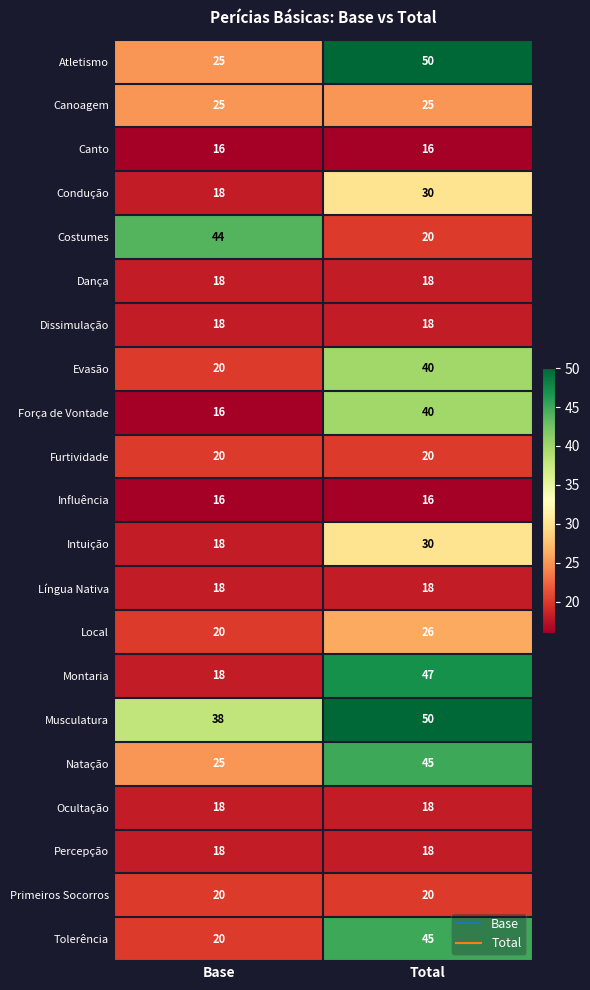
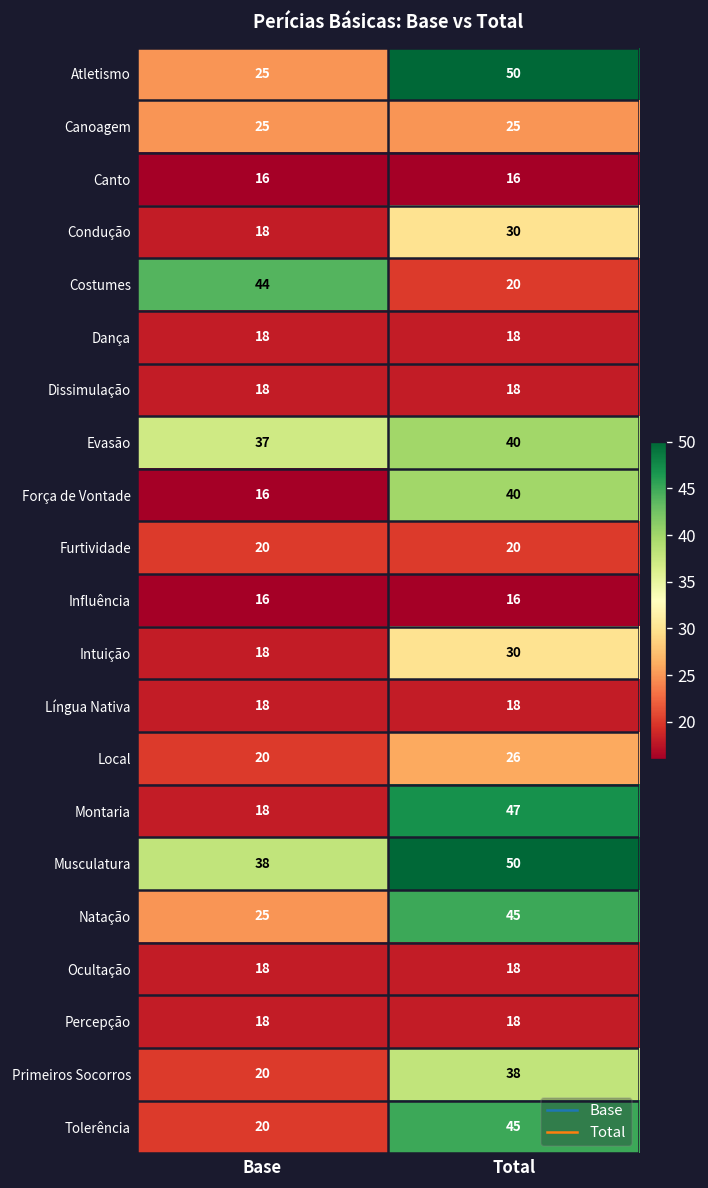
  {
    "Atletismo": {
      "Base": 25,
      "Total": 50
    },
    "Canoagem": {
      "Base": 25,
      "Total": 25
    },
    "Canto": {
      "Base": 16,
      "Total": 16
    },
    "Condução": {
      "Base": 18,
      "Total": 30
    },
    "Costumes": {
      "Base": 44,
      "Total": 20
    },
    "Dança": {
      "Base": 18,
      "Total": 18
    },
    "Dissimulação": {
      "Base": 18,
      "Total": 18
    },
    "Evasão": {
-     "Base": 20,
+     "Base": 37,
      "Total": 40
    },
    "Força de Vontade": {
      "Base": 16,
      "Total": 40
    },
    "Furtividade": {
      "Base": 20,
      "Total": 20
    },
    "Influência": {
      "Base": 16,
      "Total": 16
    },
    "Intuição": {
      "Base": 18,
      "Total": 30
    },
    "Língua Nativa": {
      "Base": 18,
      "Total": 18
    },
    "Local": {
      "Base": 20,
      "Total": 26
    },
    "Montaria": {
      "Base": 18,
      "Total": 47
    },
    "Musculatura": {
      "Base": 38,
      "Total": 50
    },
    "Natação": {
      "Base": 25,
      "Total": 45
    },
    "Ocultação": {
      "Base": 18,
      "Total": 18
    },
    "Percepção": {
      "Base": 18,
      "Total": 18
    },
    "Primeiros Socorros": {
      "Base": 20,
-     "Total": 20
+     "Total": 38
    },
    "Tolerência": {
      "Base": 20,
      "Total": 45
    }
  }
